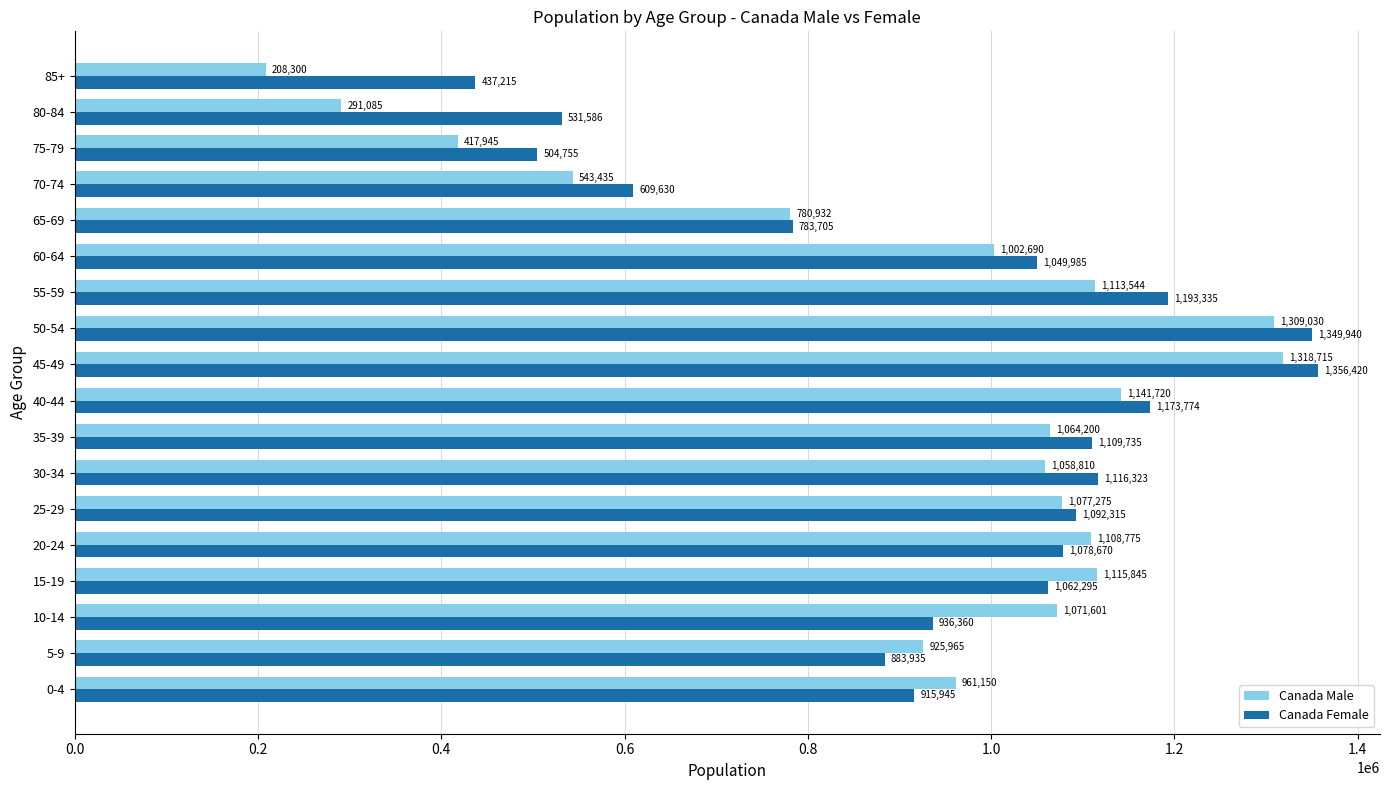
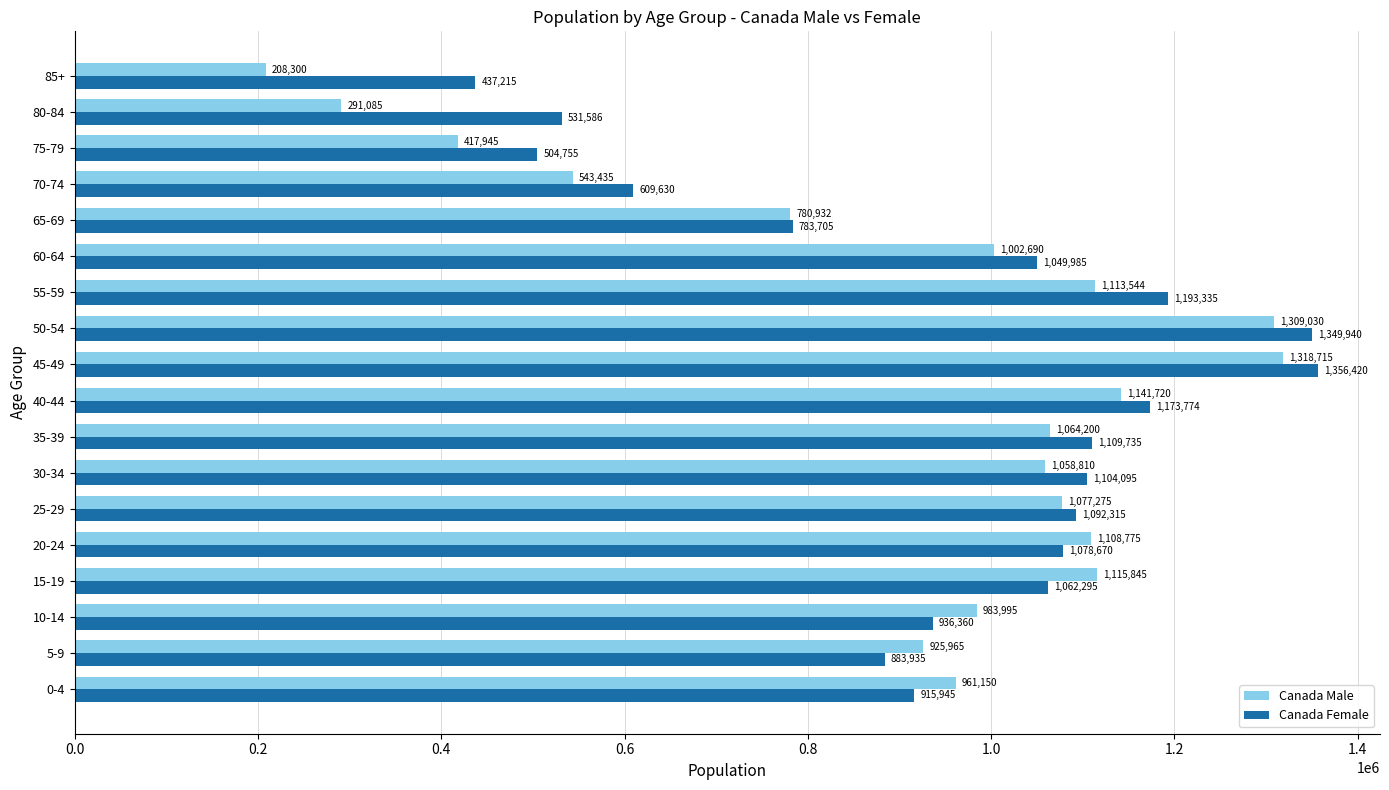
  {
    "Canada Male": {
      "85+": "208,300",
      "80-84": "291,085",
      "75-79": "417,945",
      "70-74": "543,435",
      "65-69": "780,932",
      "60-64": "1,002,690",
      "55-59": "1,113,544",
      "50-54": "1,309,030",
      "45-49": "1,318,715",
      "40-44": "1,141,720",
      "35-39": "1,064,200",
      "30-34": "1,058,810",
      "25-29": "1,077,275",
      "20-24": "1,108,775",
      "15-19": "1,115,845",
-     "10-14": "1,071,601",
+     "10-14": "983,995",
      "5-9": "925,965",
      "0-4": "961,150"
    },
    "Canada Female": {
      "85+": "437,215",
      "80-84": "531,586",
      "75-79": "504,755",
      "70-74": "609,630",
      "65-69": "783,705",
      "60-64": "1,049,985",
      "55-59": "1,193,335",
      "50-54": "1,349,940",
      "45-49": "1,356,420",
      "40-44": "1,173,774",
      "35-39": "1,109,735",
-     "30-34": "1,116,323",
+     "30-34": "1,104,095",
      "25-29": "1,092,315",
      "20-24": "1,078,670",
      "15-19": "1,062,295",
      "10-14": "936,360",
      "5-9": "883,935",
      "0-4": "915,945"
    }
  }
